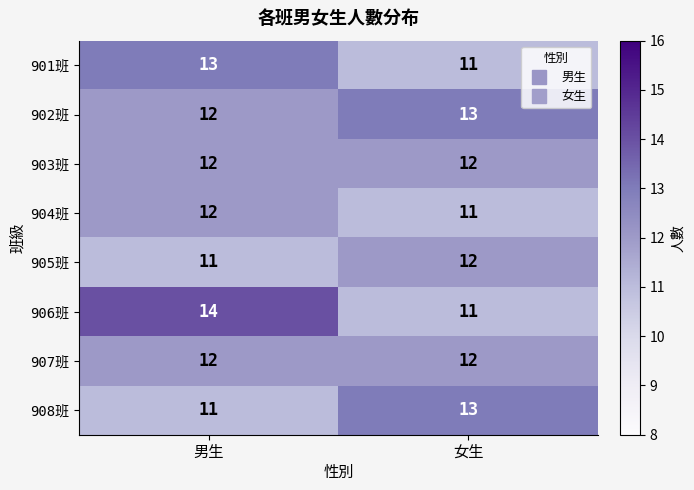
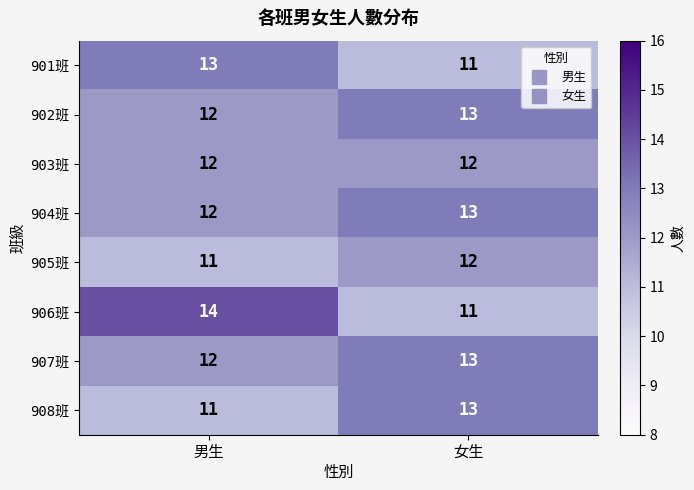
  {
    "901班": {
      "男生": 13,
      "女生": 11
    },
    "902班": {
      "男生": 12,
      "女生": 13
    },
    "903班": {
      "男生": 12,
      "女生": 12
    },
    "904班": {
      "男生": 12,
-     "女生": 11
+     "女生": 13
    },
    "905班": {
      "男生": 11,
      "女生": 12
    },
    "906班": {
      "男生": 14,
      "女生": 11
    },
    "907班": {
      "男生": 12,
-     "女生": 12
+     "女生": 13
    },
    "908班": {
      "男生": 11,
      "女生": 13
    }
  }
